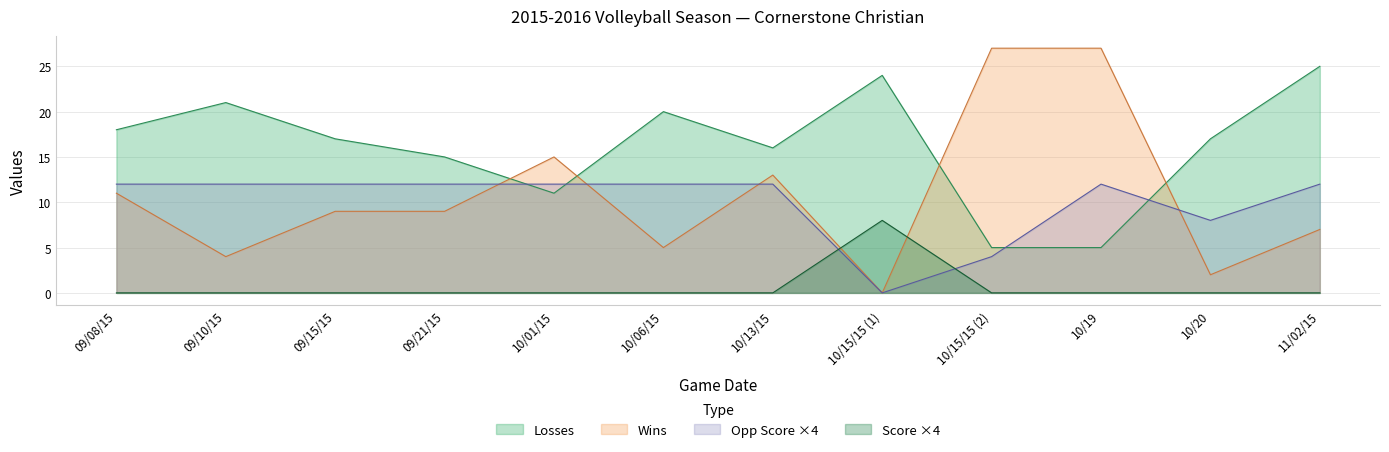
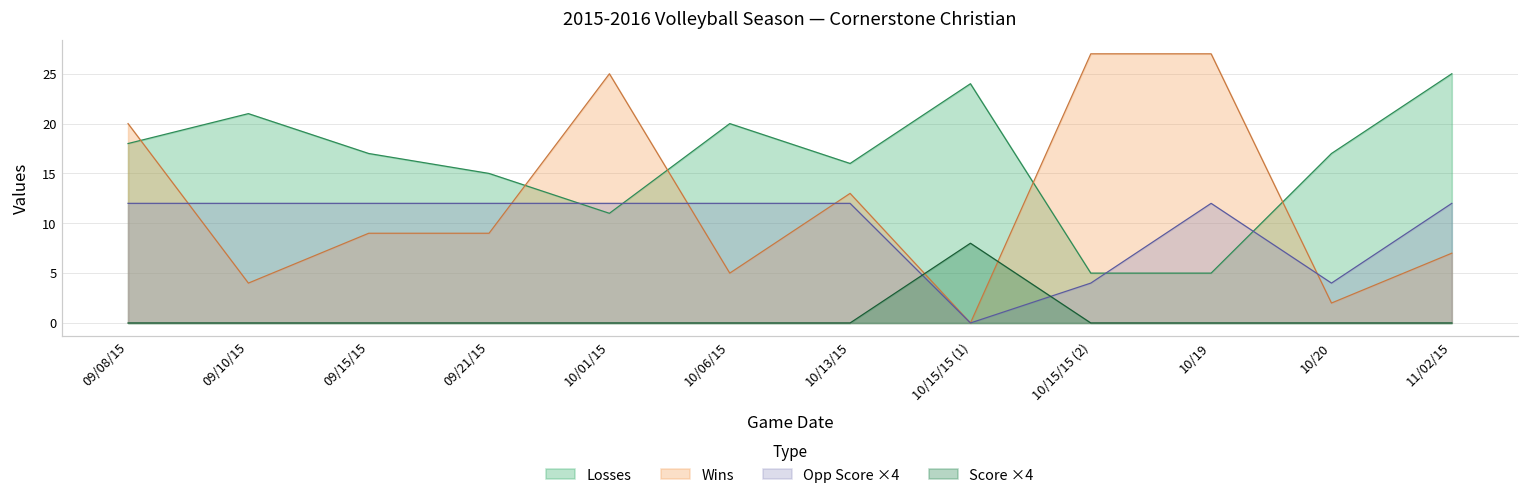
  {
    "Wins": {
-     "09/08/15": 11,
+     "09/08/15": 20,
      "09/10/15": 4,
      "09/15/15": 9,
      "09/21/15": 9,
-     "10/01/15": 15,
+     "10/01/15": 25,
      "10/06/15": 5,
      "10/13/15": 13,
      "10/15/15 (2)": 27,
      "10/19": 27,
      "10/20": 2,
      "11/02/15": 7
    },
    "Opp Score ×4": {
      "09/08/15": 12,
      "09/10/15": 12,
      "09/15/15": 12,
      "09/21/15": 12,
      "10/01/15": 12,
      "10/06/15": 12,
      "10/13/15": 12,
      "10/15/15 (2)": 4,
      "10/19": 12,
-     "10/20": 8,
+     "10/20": 4,
      "11/02/15": 12
    }
  }
